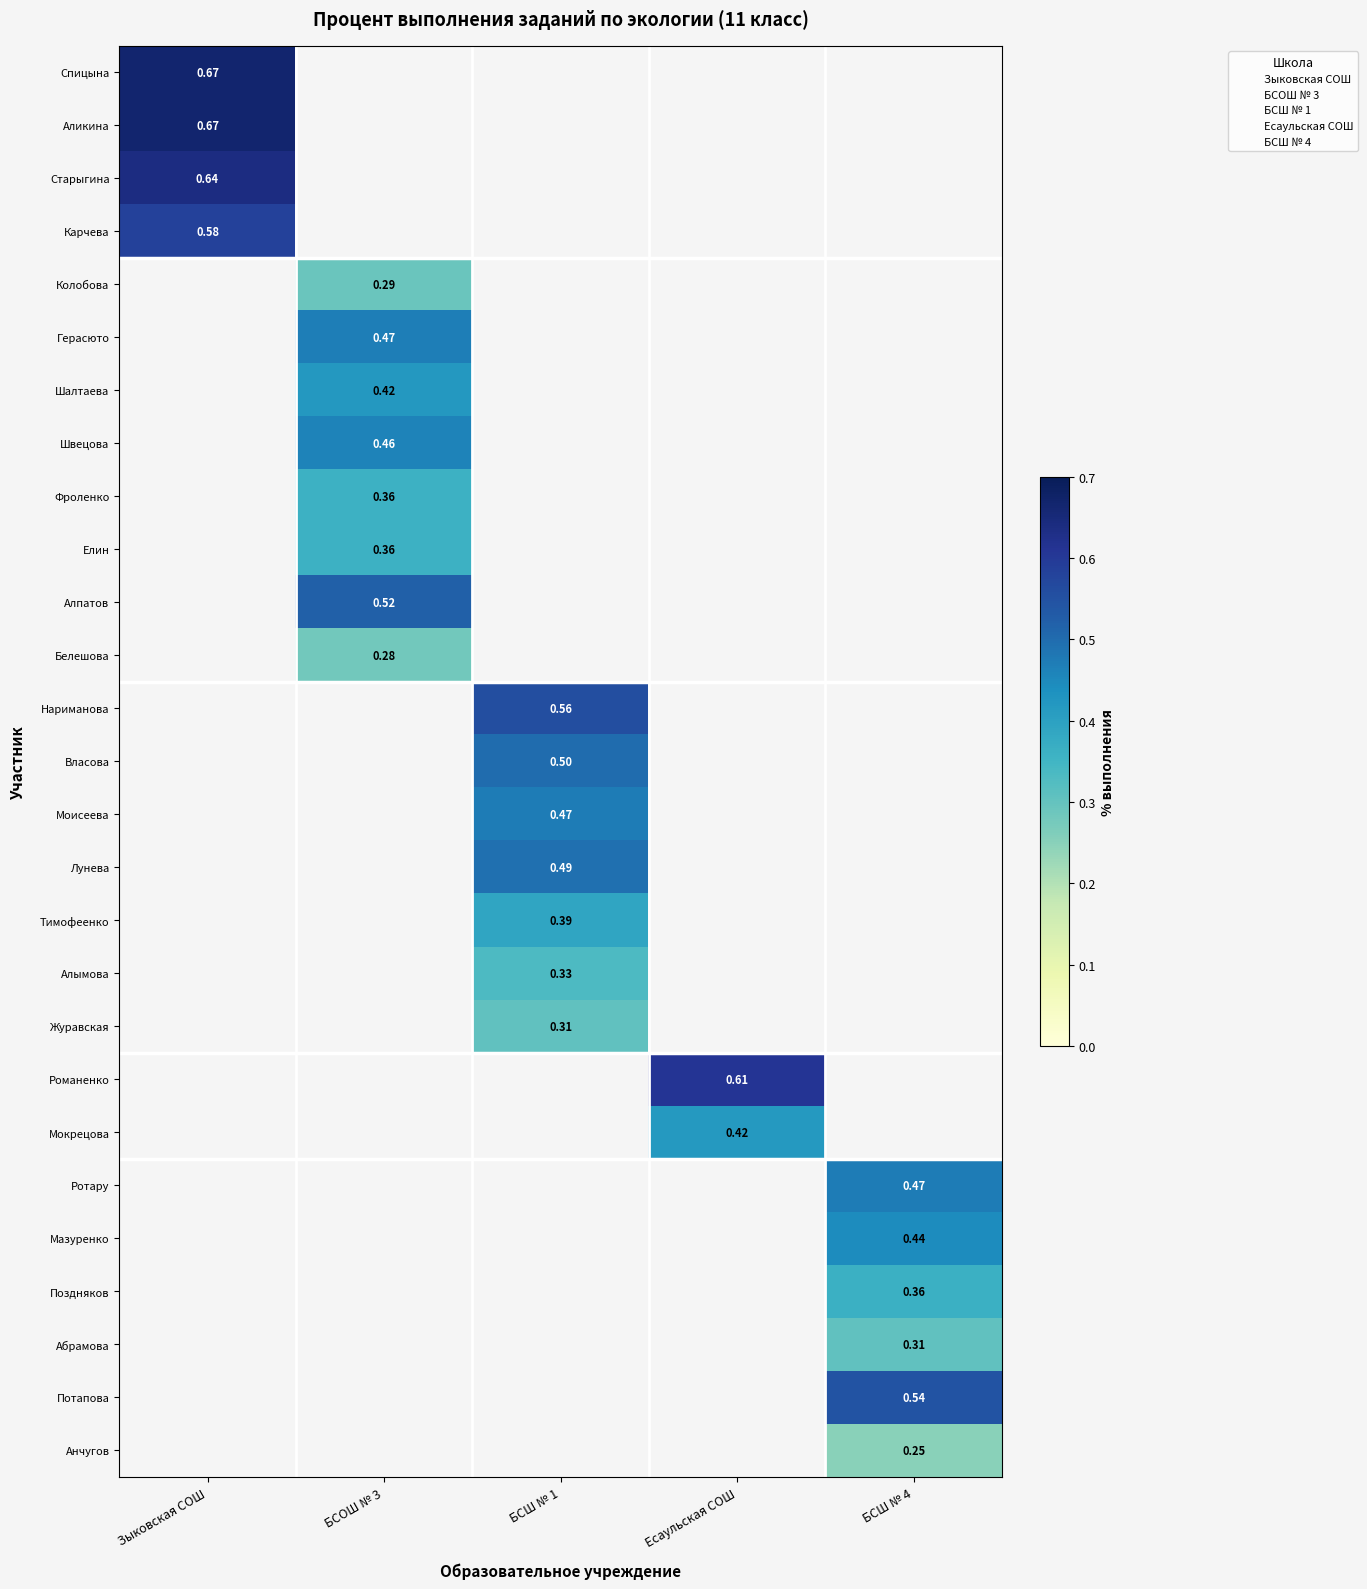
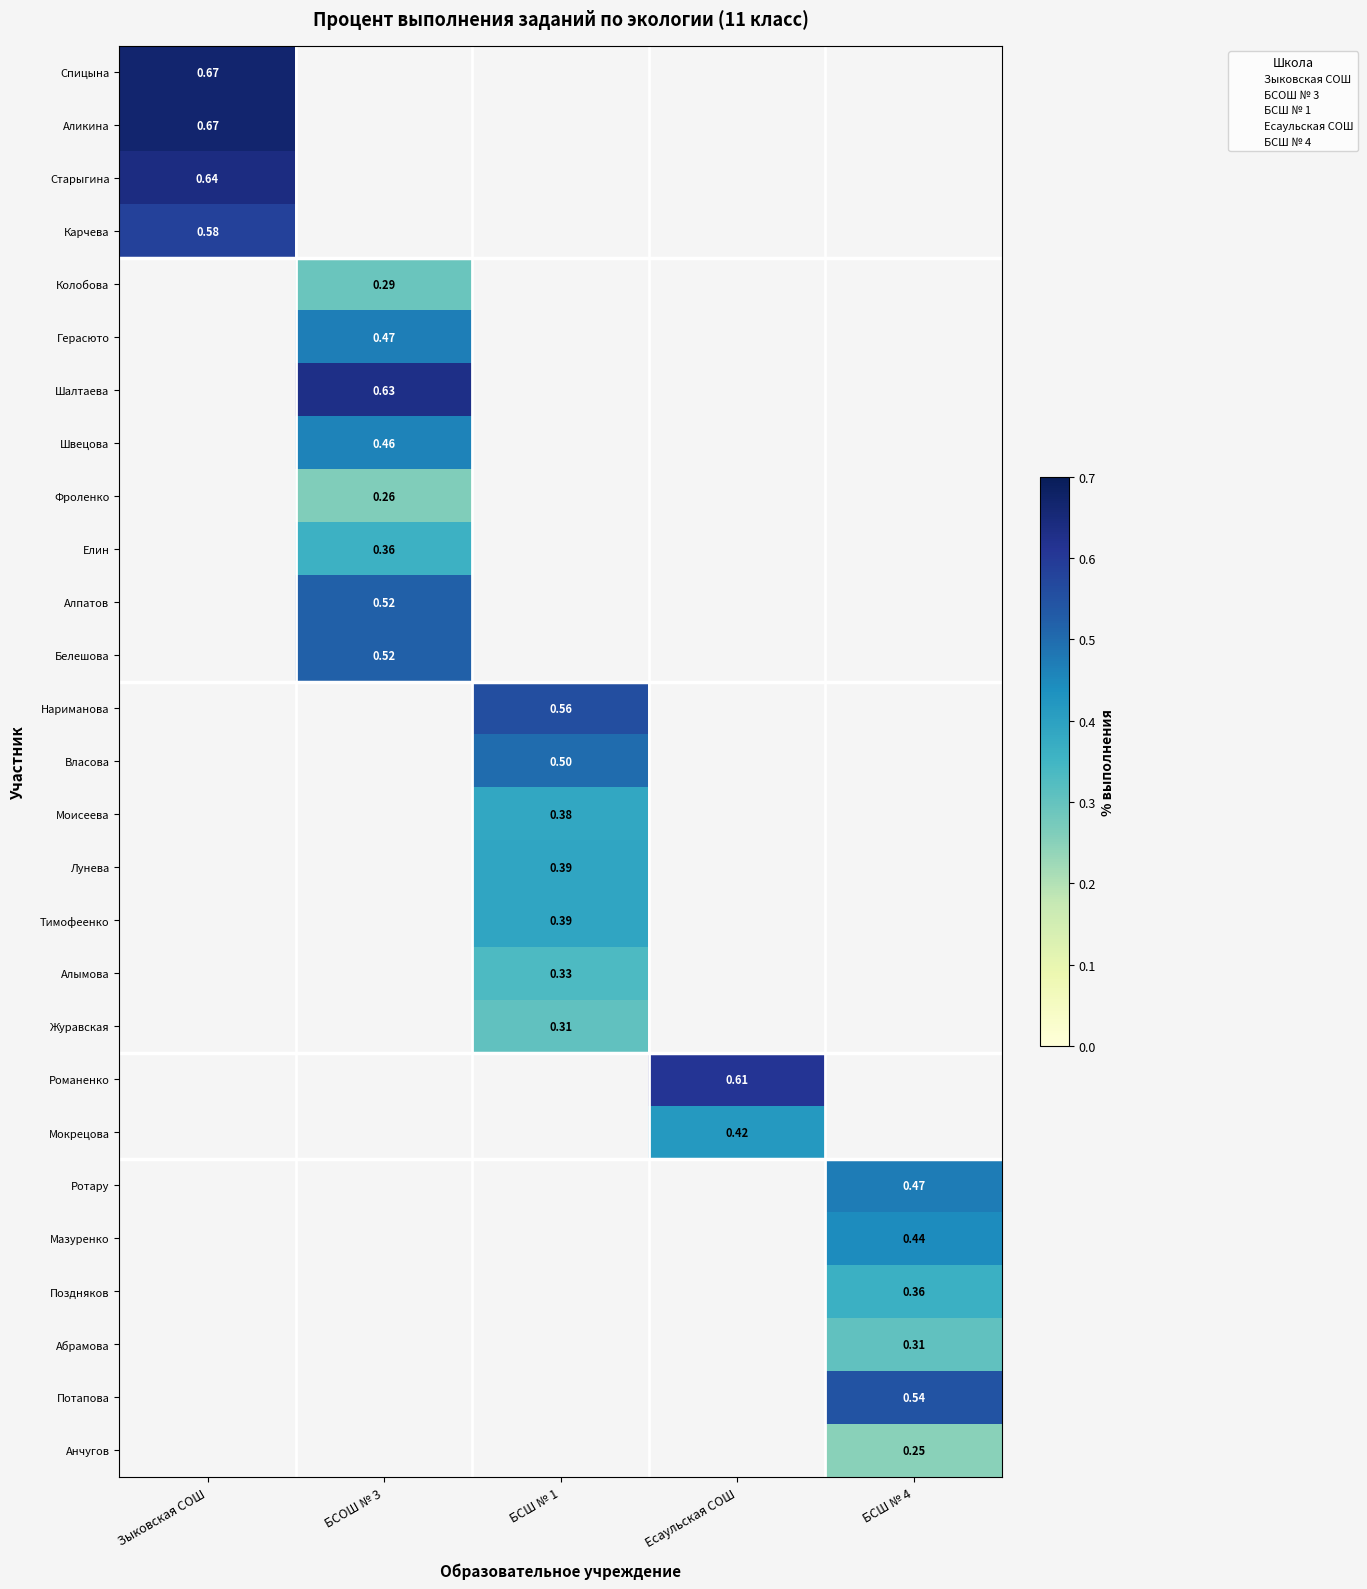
  {
    "Спицына": {
      "Зыковская СОШ": 0.67
    },
    "Аликина": {
      "Зыковская СОШ": 0.67
    },
    "Старыгина": {
      "Зыковская СОШ": 0.64
    },
    "Карчева": {
      "Зыковская СОШ": 0.58
    },
    "Колобова": {
      "БСОШ № 3": 0.29
    },
    "Герасюто": {
      "БСОШ № 3": 0.47
    },
    "Шалтаева": {
-     "БСОШ № 3": 0.42
+     "БСОШ № 3": 0.63
    },
    "Швецова": {
      "БСОШ № 3": 0.46
    },
    "Фроленко": {
-     "БСОШ № 3": 0.36
+     "БСОШ № 3": 0.26
    },
    "Елин": {
      "БСОШ № 3": 0.36
    },
    "Алпатов": {
      "БСОШ № 3": 0.52
    },
    "Белешова": {
-     "БСОШ № 3": 0.28
+     "БСОШ № 3": 0.52
    },
    "Нариманова": {
      "БСШ № 1": 0.56
    },
    "Власова": {
      "БСШ № 1": 0.50
    },
    "Моисеева": {
-     "БСШ № 1": 0.47
+     "БСШ № 1": 0.38
    },
    "Лунева": {
-     "БСШ № 1": 0.49
+     "БСШ № 1": 0.39
    },
    "Тимофеенко": {
      "БСШ № 1": 0.39
    },
    "Алымова": {
      "БСШ № 1": 0.33
    },
    "Журавская": {
      "БСШ № 1": 0.31
    },
    "Романенко": {
      "Есаульская СОШ": 0.61
    },
    "Мокрецова": {
      "Есаульская СОШ": 0.42
    },
    "Ротару": {
      "БСШ № 4": 0.47
    },
    "Мазуренко": {
      "БСШ № 4": 0.44
    },
    "Поздняков": {
      "БСШ № 4": 0.36
    },
    "Абрамова": {
      "БСШ № 4": 0.31
    },
    "Потапова": {
      "БСШ № 4": 0.54
    },
    "Анчугов": {
      "БСШ № 4": 0.25
    }
  }
